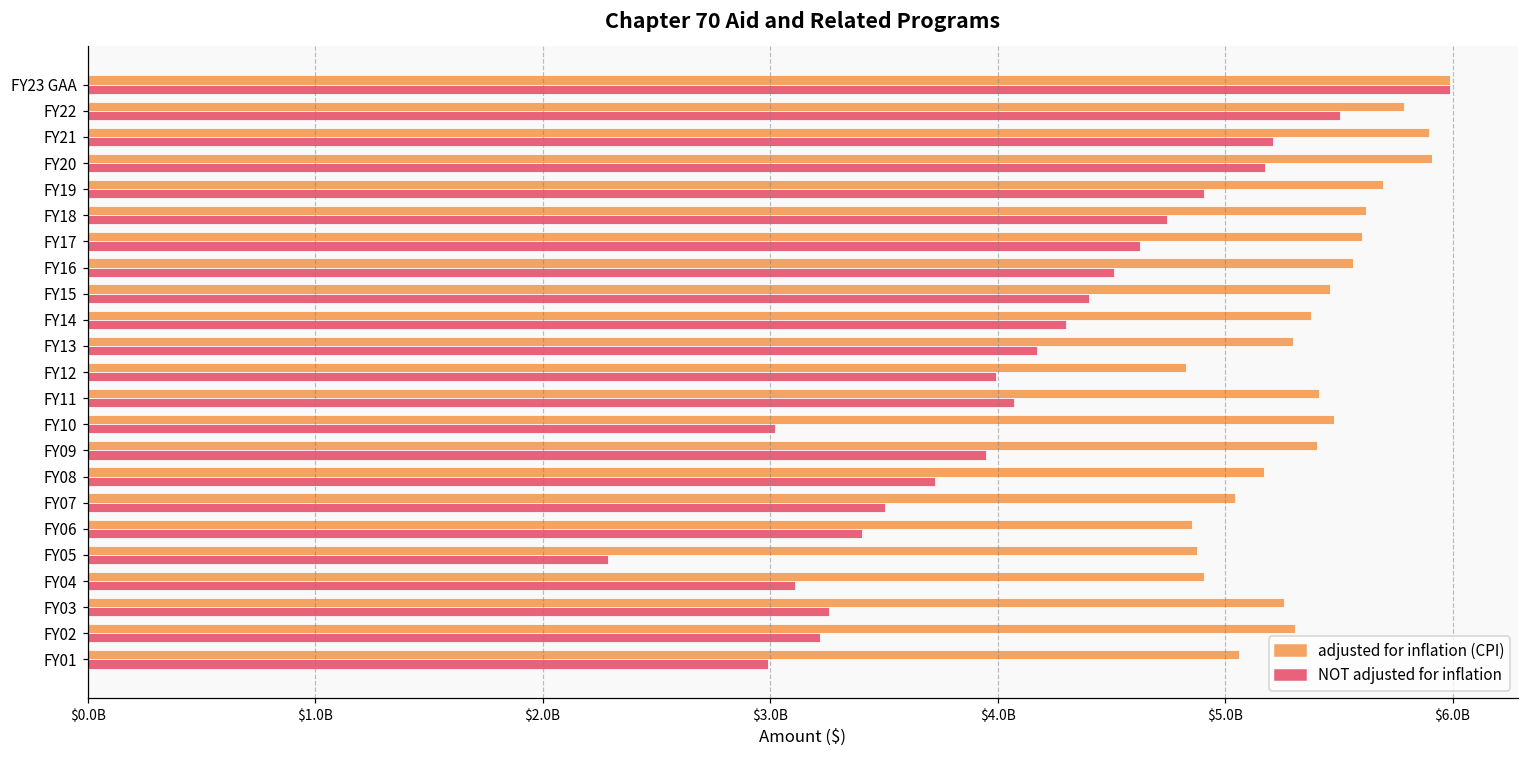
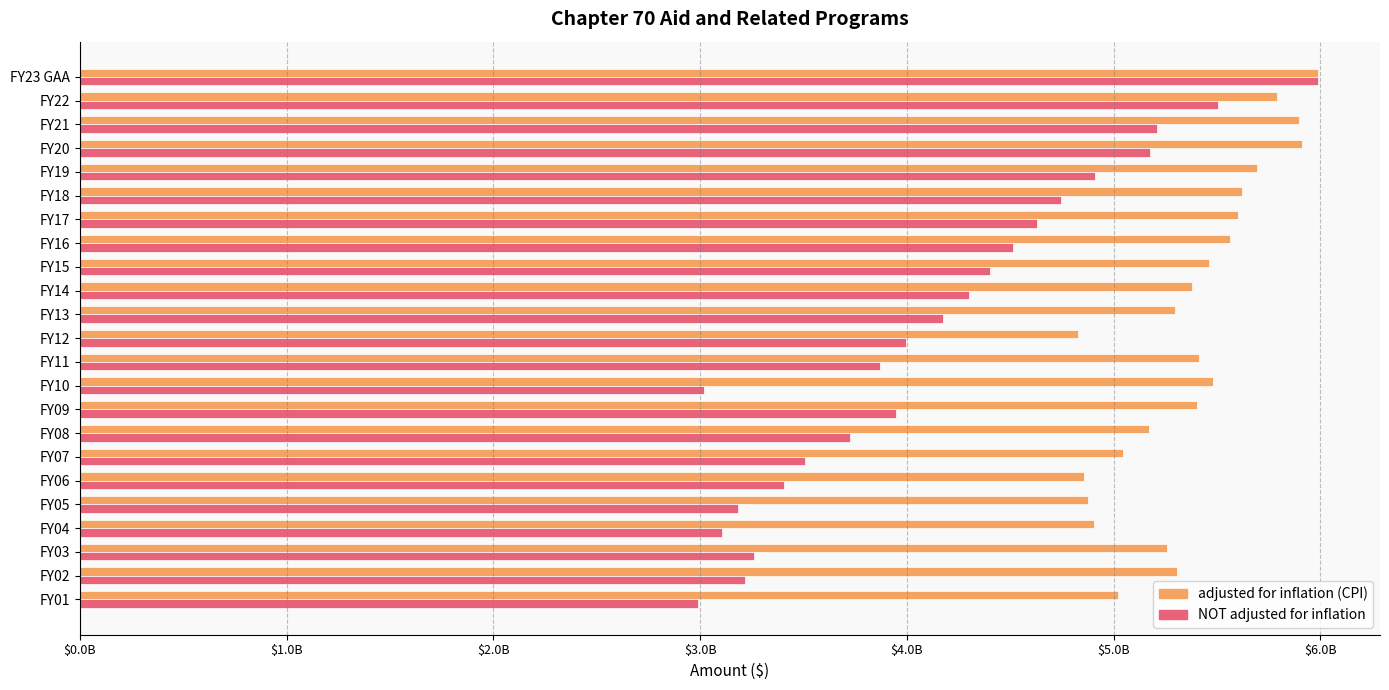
  {
    "adjusted for inflation (CPI)": {
      "FY23 GAA": "$5990000000",
      "FY22": "$5790000000",
      "FY21": "$5900000000",
      "FY20": "$5910000000",
      "FY19": "$5690000000",
      "FY18": "$5620000000",
      "FY17": "$5600000000",
      "FY16": "$5560000000",
      "FY15": "$5460000000",
      "FY14": "$5380000000",
      "FY13": "$5300000000",
      "FY12": "$4830000000",
      "FY11": "$5410000000",
      "FY10": "$5480000000",
      "FY09": "$5400000000",
      "FY08": "$5170000000",
      "FY07": "$5050000000",
      "FY06": "$4860000000",
      "FY05": "$4880000000",
      "FY04": "$4910000000",
      "FY03": "$5260000000",
      "FY02": "$5310000000",
-     "FY01": "$5060000000"
+     "FY01": "$5020000000"
    },
    "NOT adjusted for inflation": {
      "FY23 GAA": "$5990000000",
      "FY22": "$5500000000",
      "FY21": "$5210000000",
      "FY20": "$5180000000",
      "FY19": "$4910000000",
      "FY18": "$4750000000",
      "FY17": "$4630000000",
      "FY16": "$4510000000",
      "FY15": "$4400000000",
      "FY14": "$4300000000",
      "FY13": "$4170000000",
      "FY12": "$3990000000",
-     "FY11": "$4070000000",
+     "FY11": "$3870000000",
      "FY10": "$3020000000",
      "FY09": "$3950000000",
      "FY08": "$3730000000",
      "FY07": "$3510000000",
      "FY06": "$3400000000",
-     "FY05": "$2290000000",
+     "FY05": "$3180000000",
      "FY04": "$3110000000",
      "FY03": "$3260000000",
      "FY02": "$3220000000",
      "FY01": "$2990000000"
    }
  }
